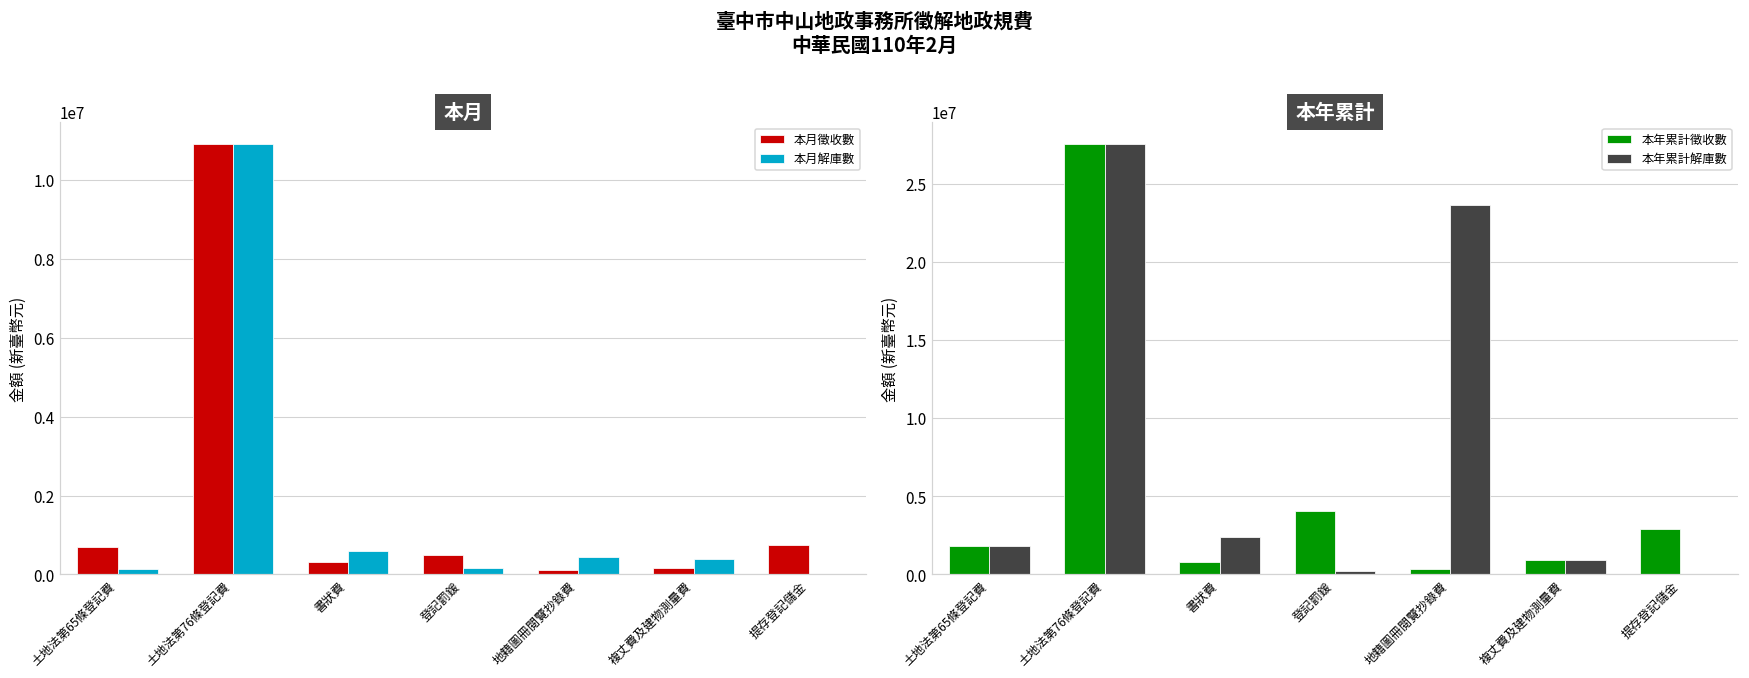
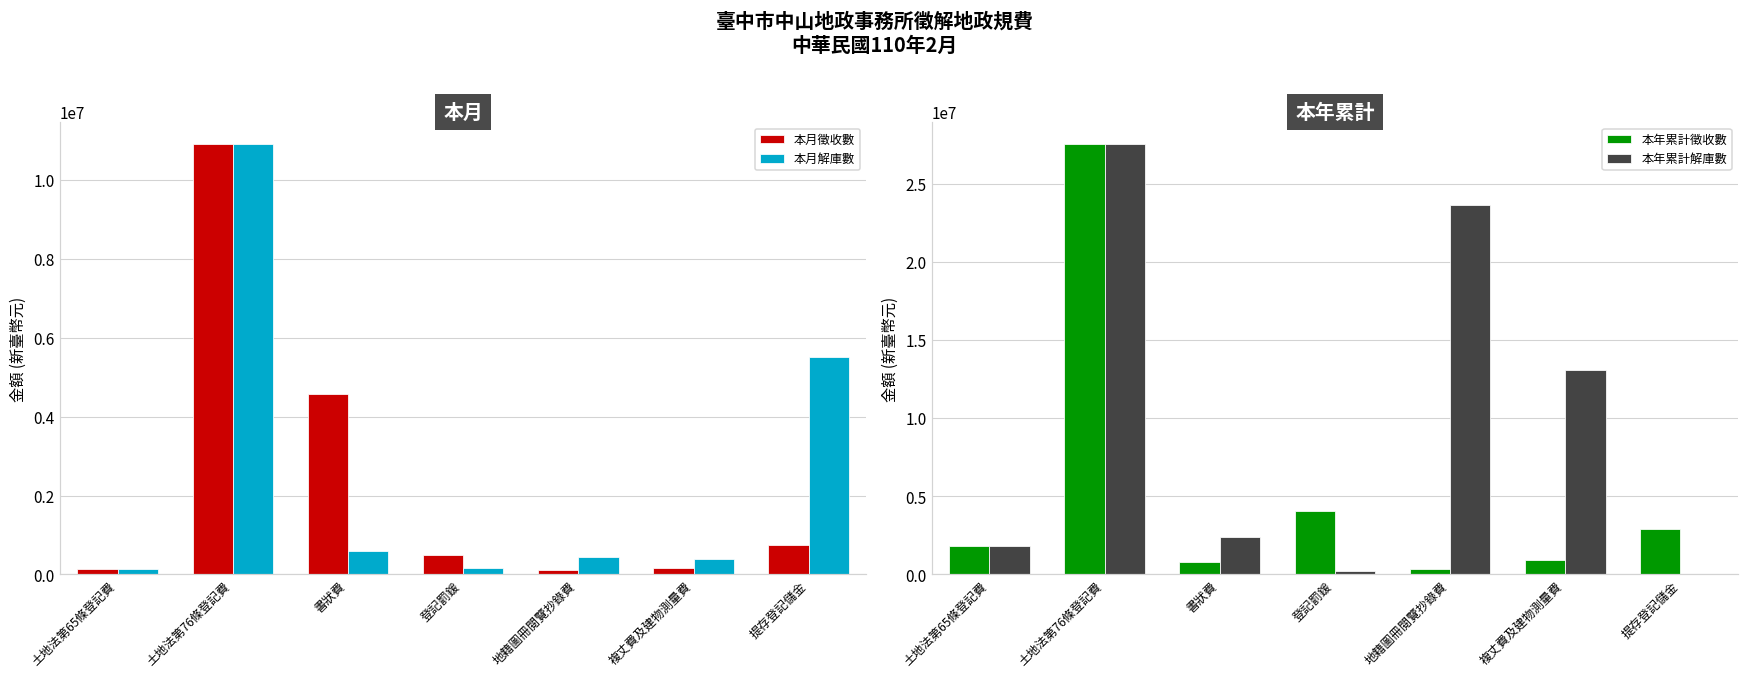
  {
    "本月": {
      "本月徵收數": {
-       "土地法第65條登記費": 700000,
+       "土地法第65條登記費": 100000,
        "土地法第76條登記費": 10900000,
-       "書狀費": 300000,
+       "書狀費": 4600000,
        "登記罰鍰": 500000,
        "地籍圖冊閱覽抄錄費": 100000,
        "複丈費及建物測量費": 200000,
        "提存登記儲金": 700000
      },
      "本月解庫數": {
        "土地法第65條登記費": 100000,
        "土地法第76條登記費": 10900000,
        "書狀費": 600000,
        "登記罰鍰": 200000,
        "地籍圖冊閱覽抄錄費": 400000,
        "複丈費及建物測量費": 400000,
-       "提存登記儲金": 0
+       "提存登記儲金": 5500000
      }
    },
    "本年累計": {
      "本年累計徵收數": {
        "土地法第65條登記費": 1800000,
        "土地法第76條登記費": 27600000,
        "書狀費": 800000,
        "登記罰鍰": 4000000,
        "地籍圖冊閱覽抄錄費": 300000,
        "複丈費及建物測量費": 900000,
        "提存登記儲金": 2900000
      },
      "本年累計解庫數": {
        "土地法第65條登記費": 1800000,
        "土地法第76條登記費": 27500000,
        "書狀費": 2400000,
        "登記罰鍰": 200000,
        "地籍圖冊閱覽抄錄費": 23600000,
-       "複丈費及建物測量費": 900000,
+       "複丈費及建物測量費": 13100000,
        "提存登記儲金": 0
      }
    }
  }
